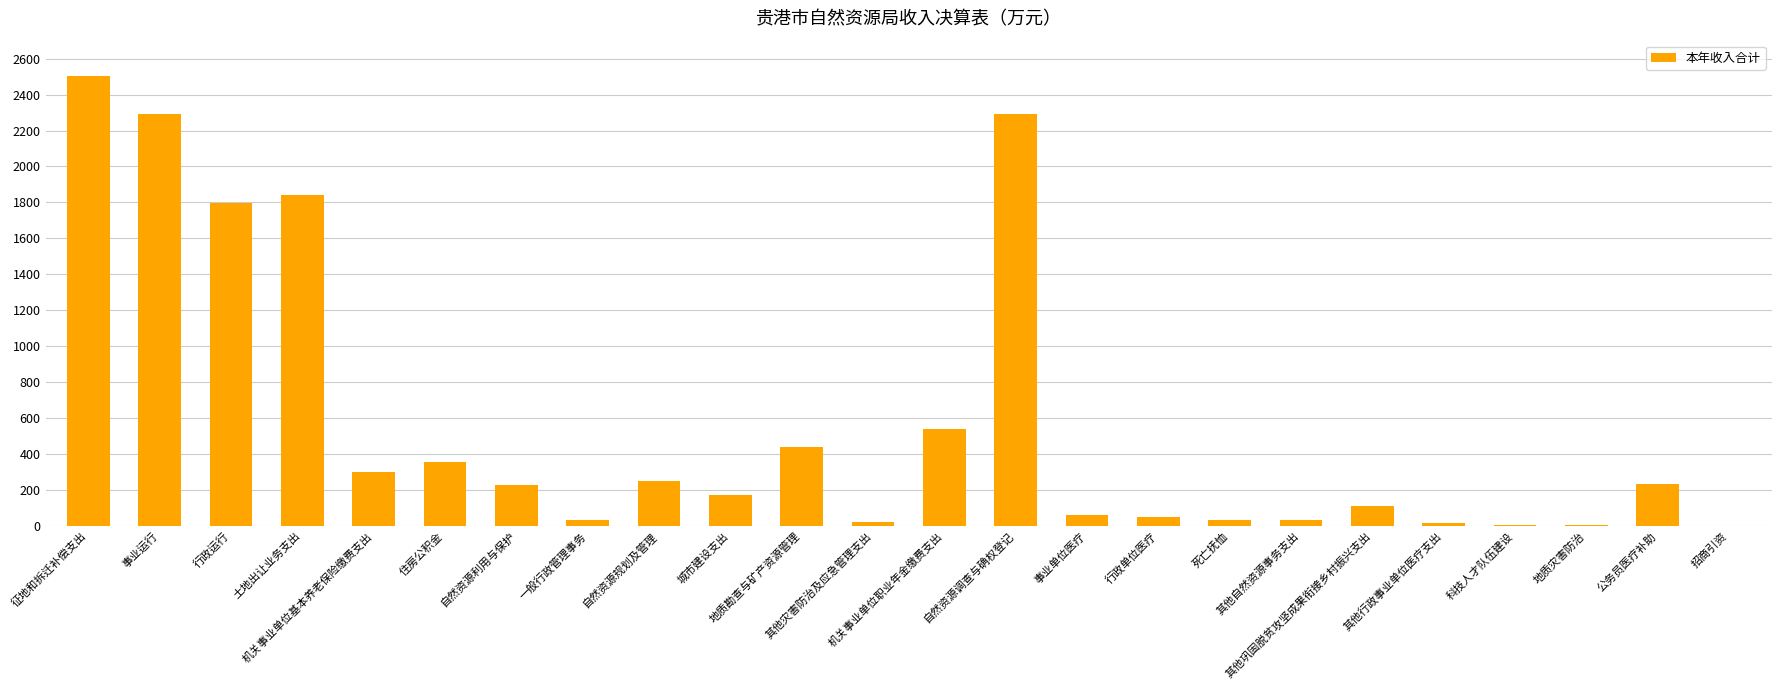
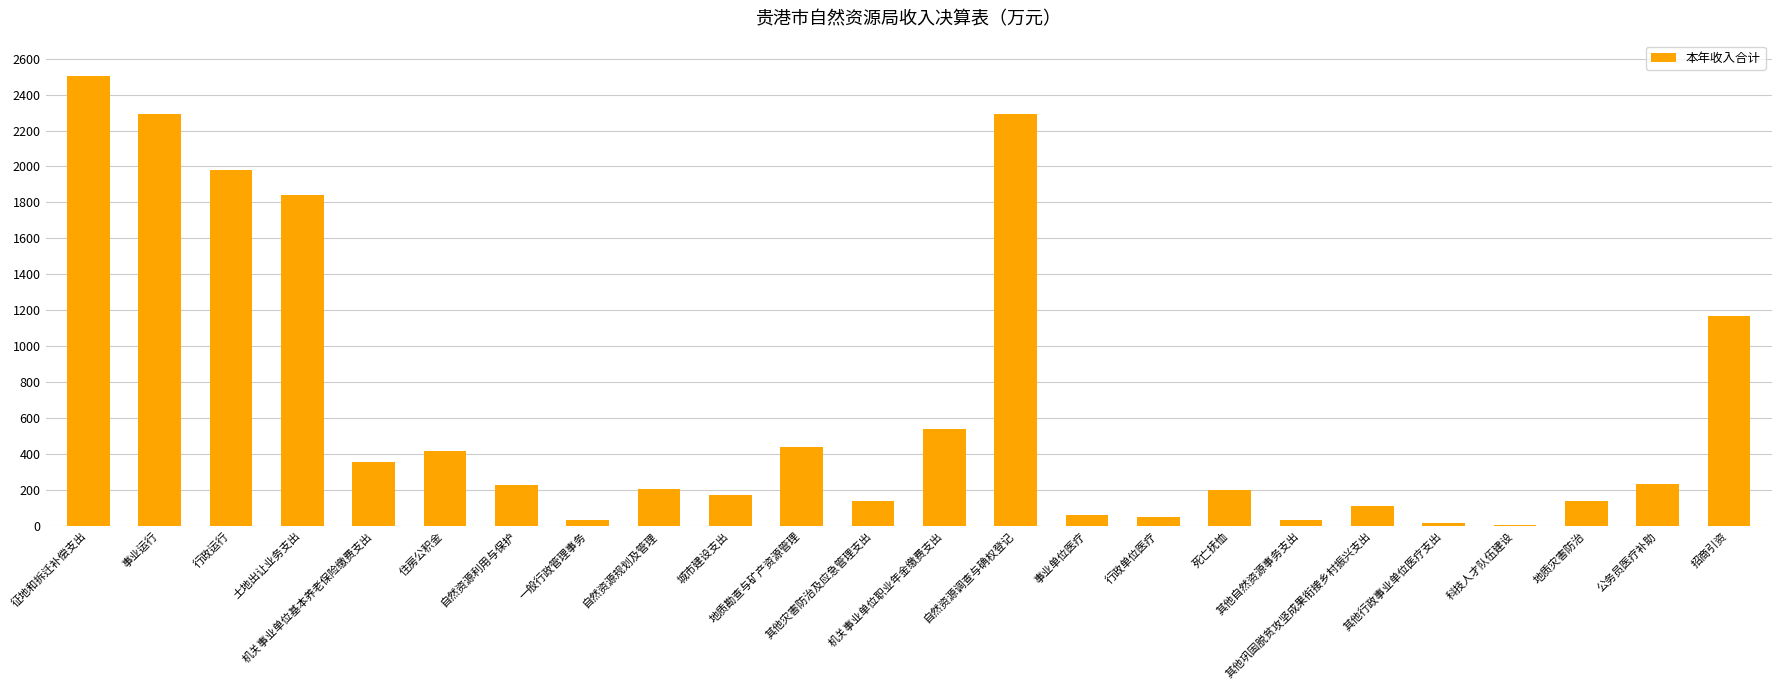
  {
    "征地和拆迁补偿支出": 2500,
    "事业运行": 2290,
-   "行政运行": 1800,
+   "行政运行": 1980,
    "土地出让业务支出": 1840,
-   "机关事业单位基本养老保险缴费支出": 300,
-   "住房公积金": 350,
+   "机关事业单位基本养老保险缴费支出": 360,
+   "住房公积金": 420,
    "自然资源利用与保护": 230,
    "一般行政管理事务": 30,
-   "自然资源规划及管理": 250,
+   "自然资源规划及管理": 210,
    "城市建设支出": 170,
    "地质勘查与矿产资源管理": 440,
-   "其他灾害防治及应急管理支出": 20,
+   "其他灾害防治及应急管理支出": 140,
    "机关事业单位职业年金缴费支出": 540,
    "自然资源调查与确权登记": 2290,
    "事业单位医疗": 60,
    "行政单位医疗": 50,
-   "死亡抚恤": 30,
+   "死亡抚恤": 200,
    "其他自然资源事务支出": 30,
    "其他巩固脱贫攻坚成果衔接乡村振兴支出": 110,
    "其他行政事业单位医疗支出": 20,
-   "地质灾害防治": 0,
+   "地质灾害防治": 140,
    "公务员医疗补助": 230,
-   "招商引资": 0
+   "招商引资": 1170
  }
